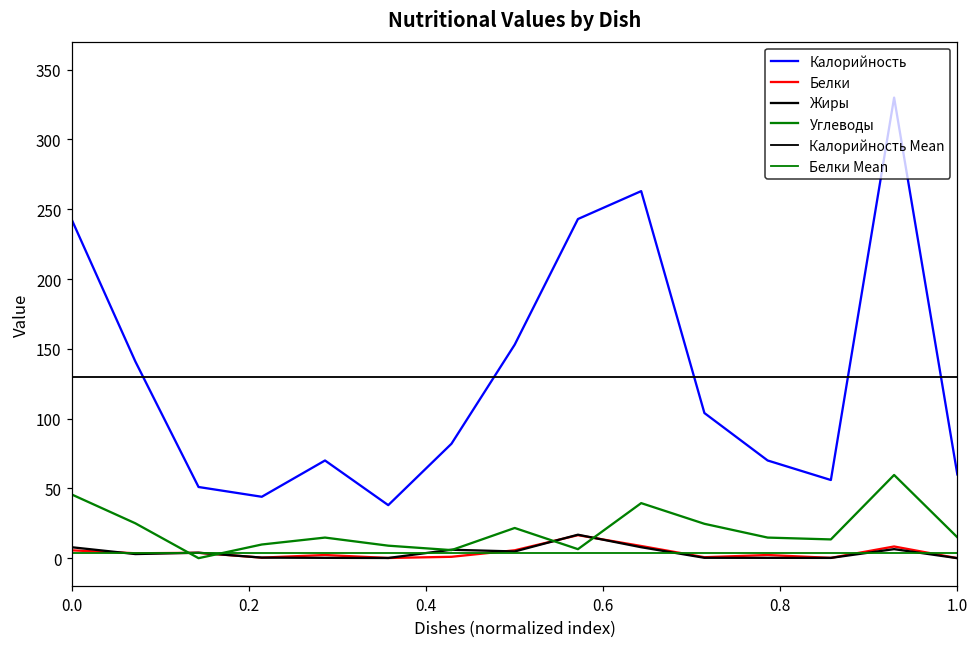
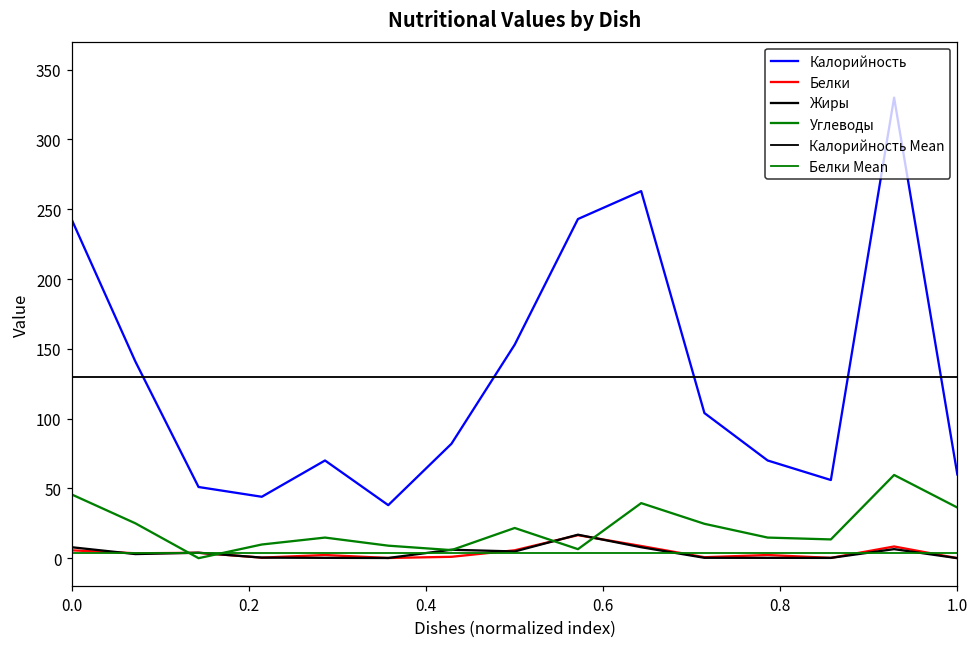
  {
    "Калорийность": {
      "0.0": 242,
      "1.0": 60
    },
    "Белки": {
      "0.0": 6
    },
    "Жиры": {
      "0.0": 8
    },
    "Углеводы": {
      "0.0": 46,
-     "1.0": 15
+     "1.0": 36
    }
  }
